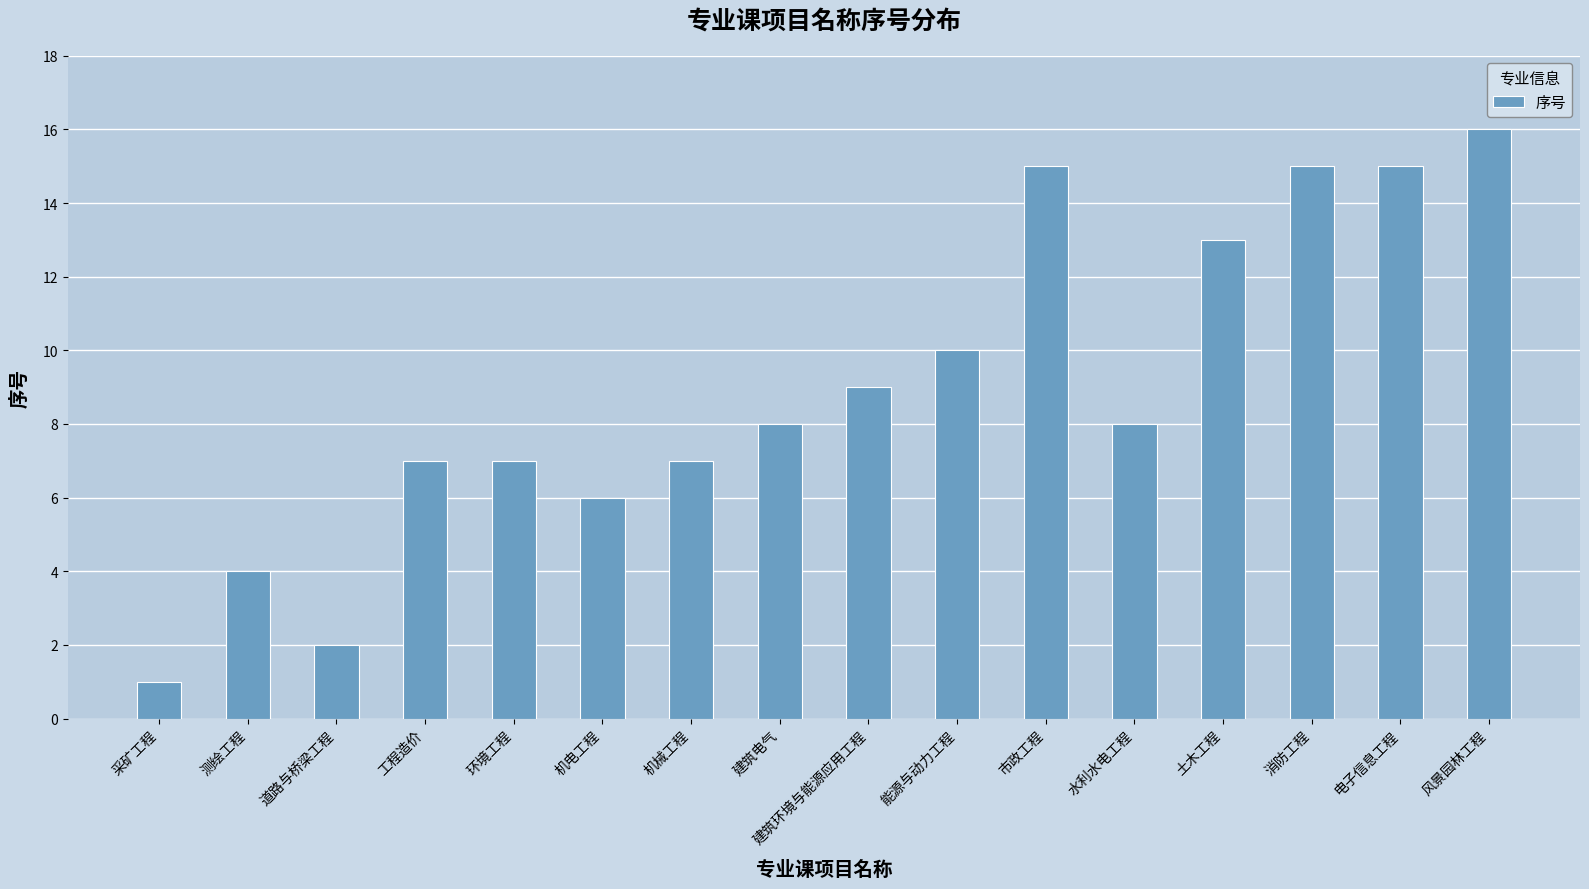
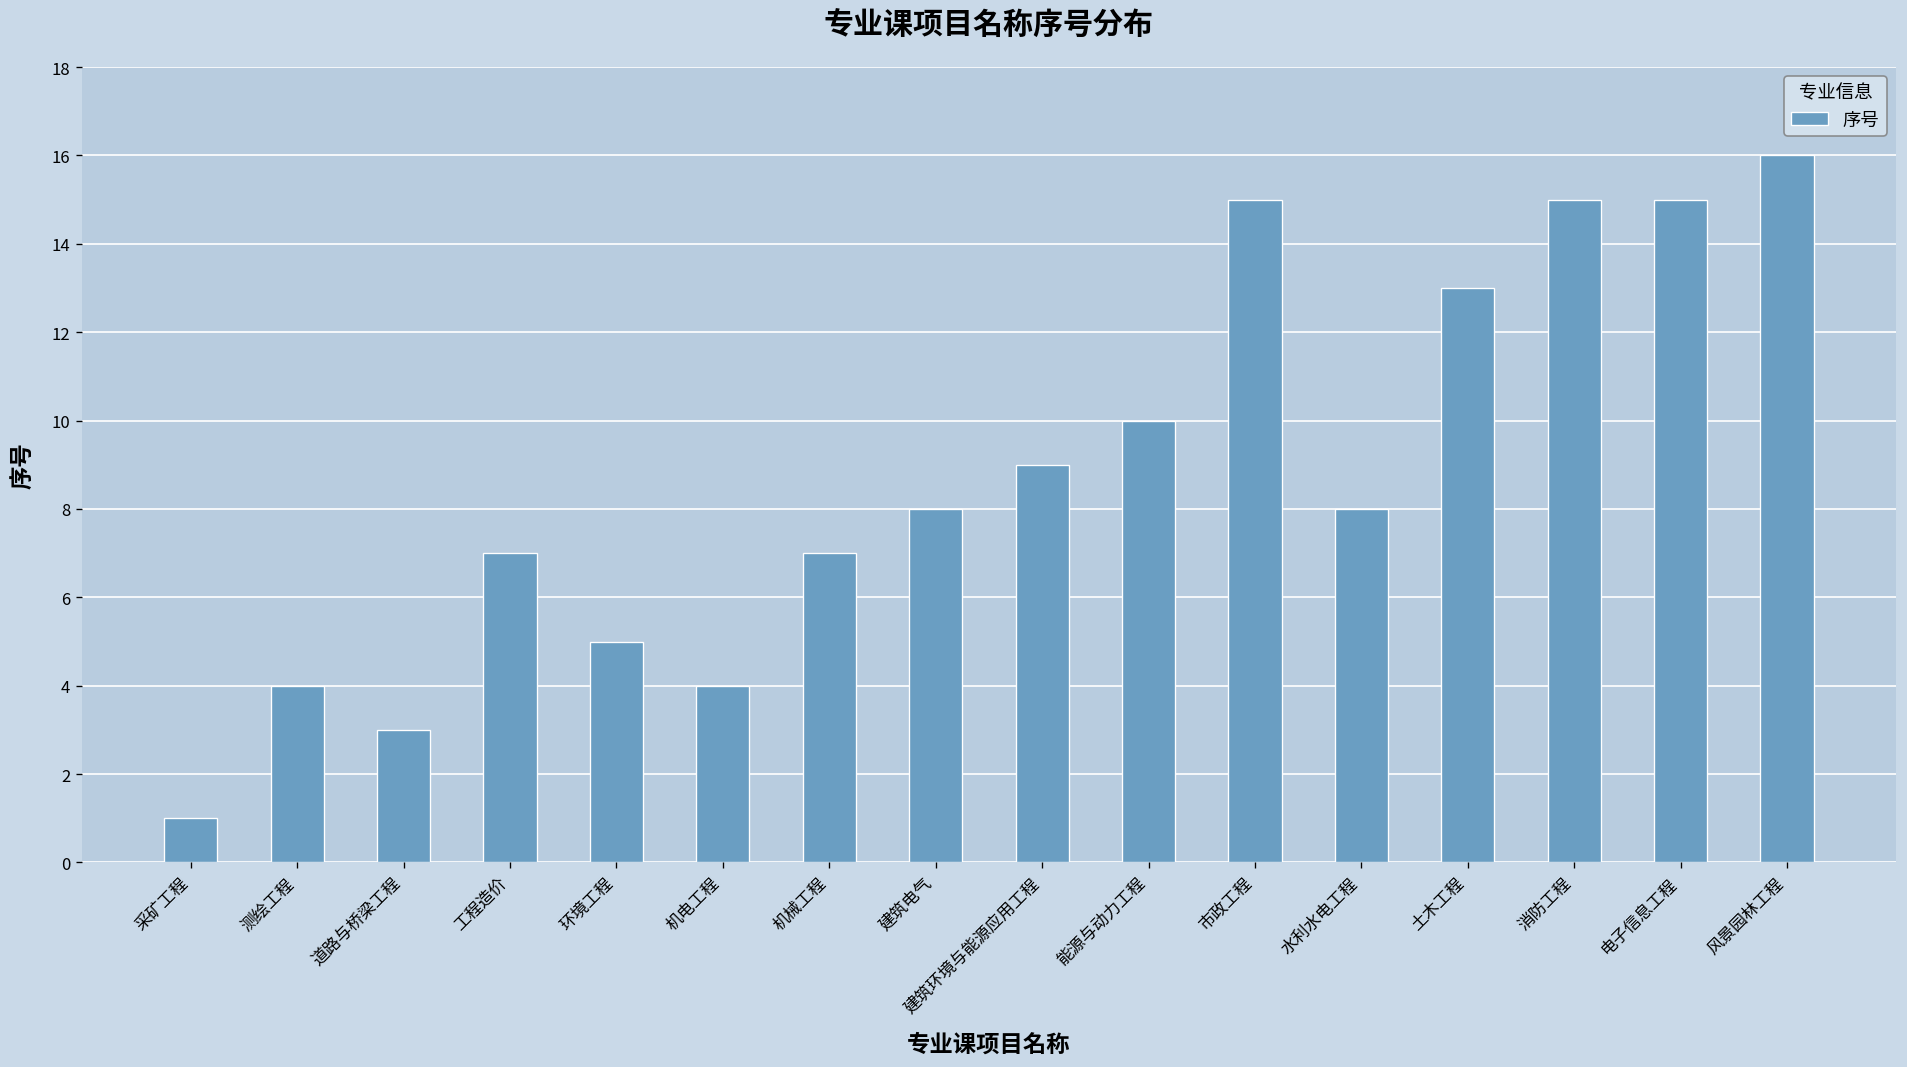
  {
    "采矿工程": 1,
    "测绘工程": 4,
-   "道路与桥梁工程": 2,
+   "道路与桥梁工程": 3,
    "工程造价": 7,
-   "环境工程": 7,
-   "机电工程": 6,
+   "环境工程": 5,
+   "机电工程": 4,
    "机械工程": 7,
    "建筑电气": 8,
    "建筑环境与能源应用工程": 9,
    "能源与动力工程": 10,
    "市政工程": 15,
    "水利水电工程": 8,
    "土木工程": 13,
    "消防工程": 15,
    "电子信息工程": 15,
    "风景园林工程": 16
  }
